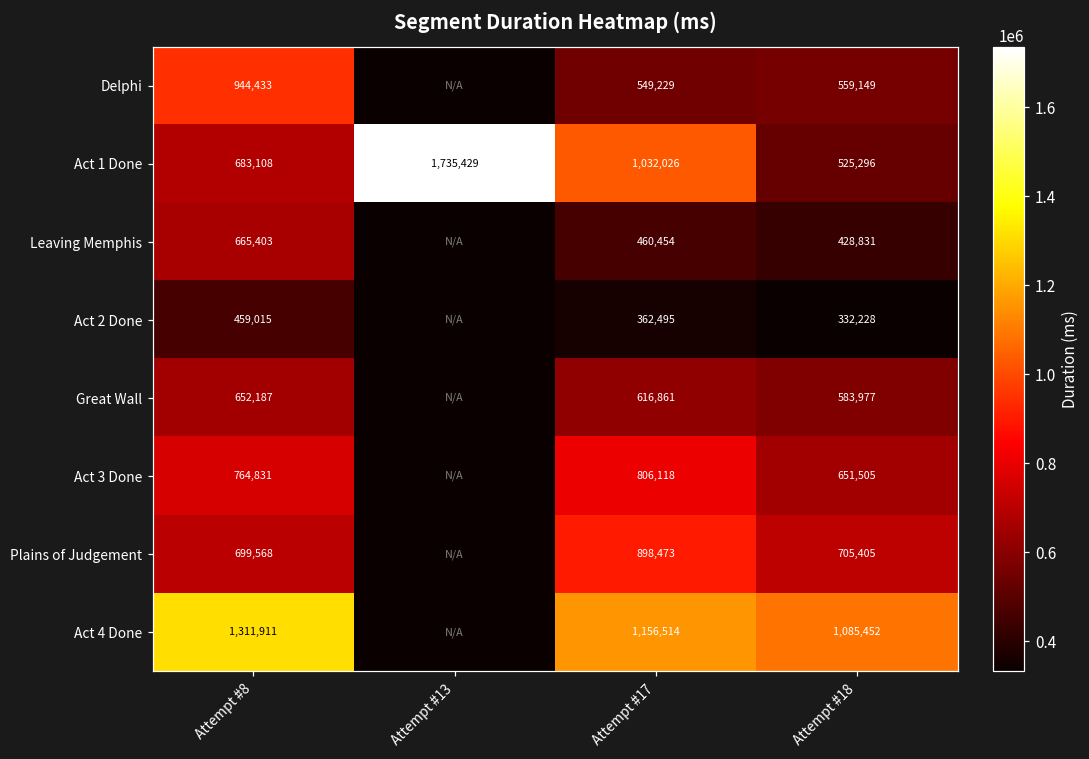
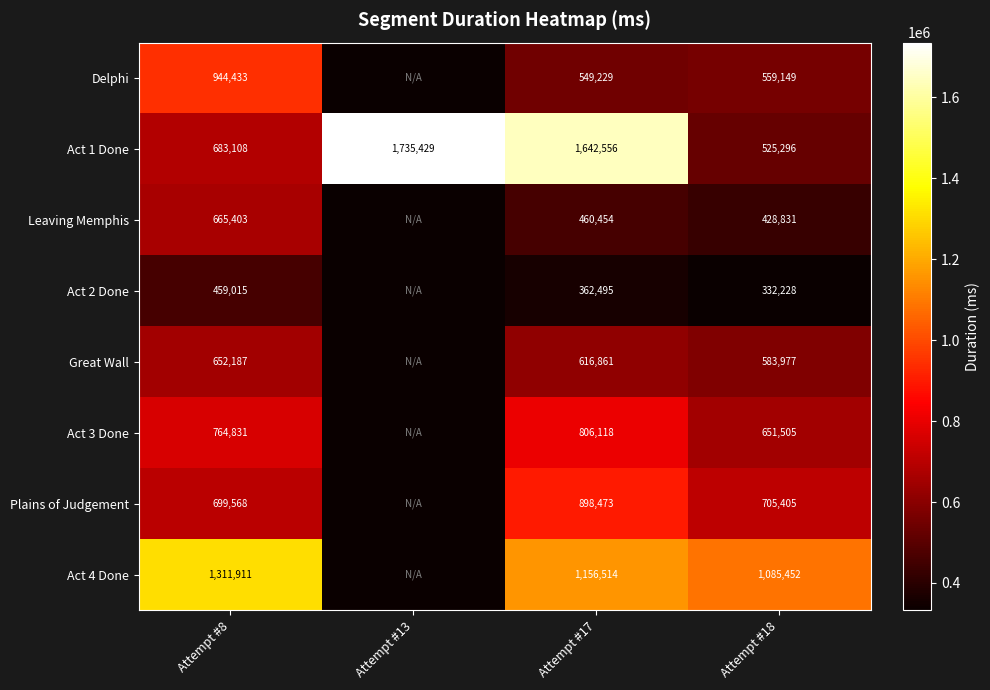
  {
    "Delphi": {
      "Attempt #8": "944,433",
      "Attempt #17": "549,229",
      "Attempt #18": "559,149"
    },
    "Act 1 Done": {
      "Attempt #8": "683,108",
      "Attempt #13": "1,735,429",
-     "Attempt #17": "1,032,026",
+     "Attempt #17": "1,642,556",
      "Attempt #18": "525,296"
    },
    "Leaving Memphis": {
      "Attempt #8": "665,403",
      "Attempt #17": "460,454",
      "Attempt #18": "428,831"
    },
    "Act 2 Done": {
      "Attempt #8": "459,015",
      "Attempt #17": "362,495",
      "Attempt #18": "332,228"
    },
    "Great Wall": {
      "Attempt #8": "652,187",
      "Attempt #17": "616,861",
      "Attempt #18": "583,977"
    },
    "Act 3 Done": {
      "Attempt #8": "764,831",
      "Attempt #17": "806,118",
      "Attempt #18": "651,505"
    },
    "Plains of Judgement": {
      "Attempt #8": "699,568",
      "Attempt #17": "898,473",
      "Attempt #18": "705,405"
    },
    "Act 4 Done": {
      "Attempt #8": "1,311,911",
      "Attempt #17": "1,156,514",
      "Attempt #18": "1,085,452"
    }
  }
